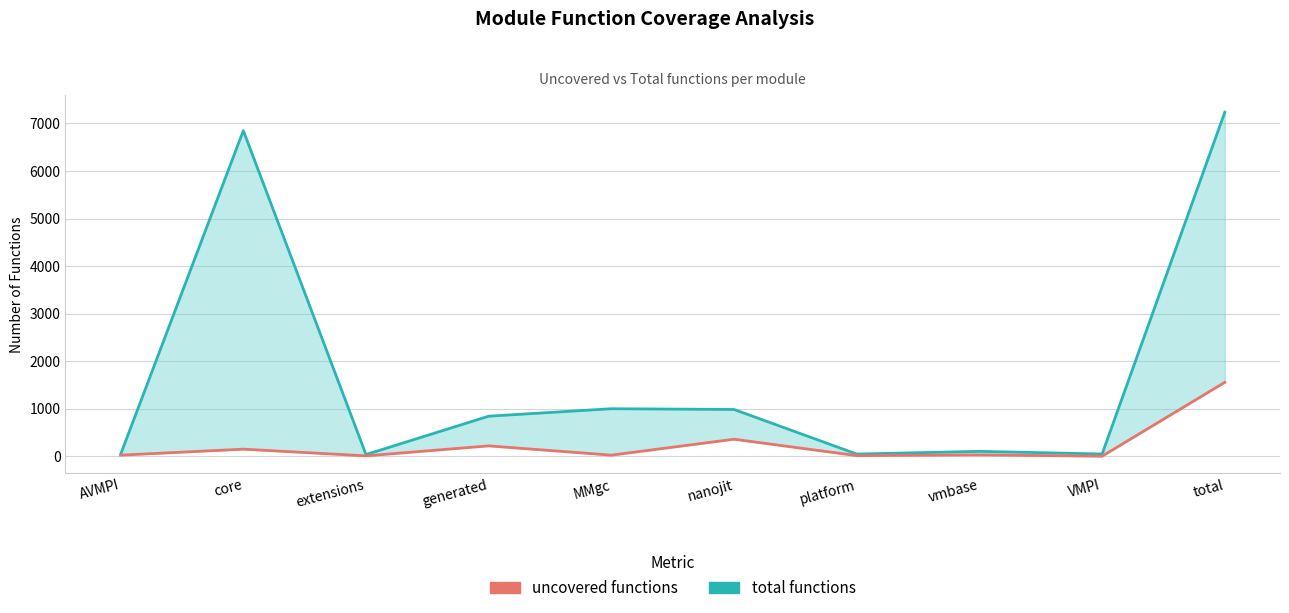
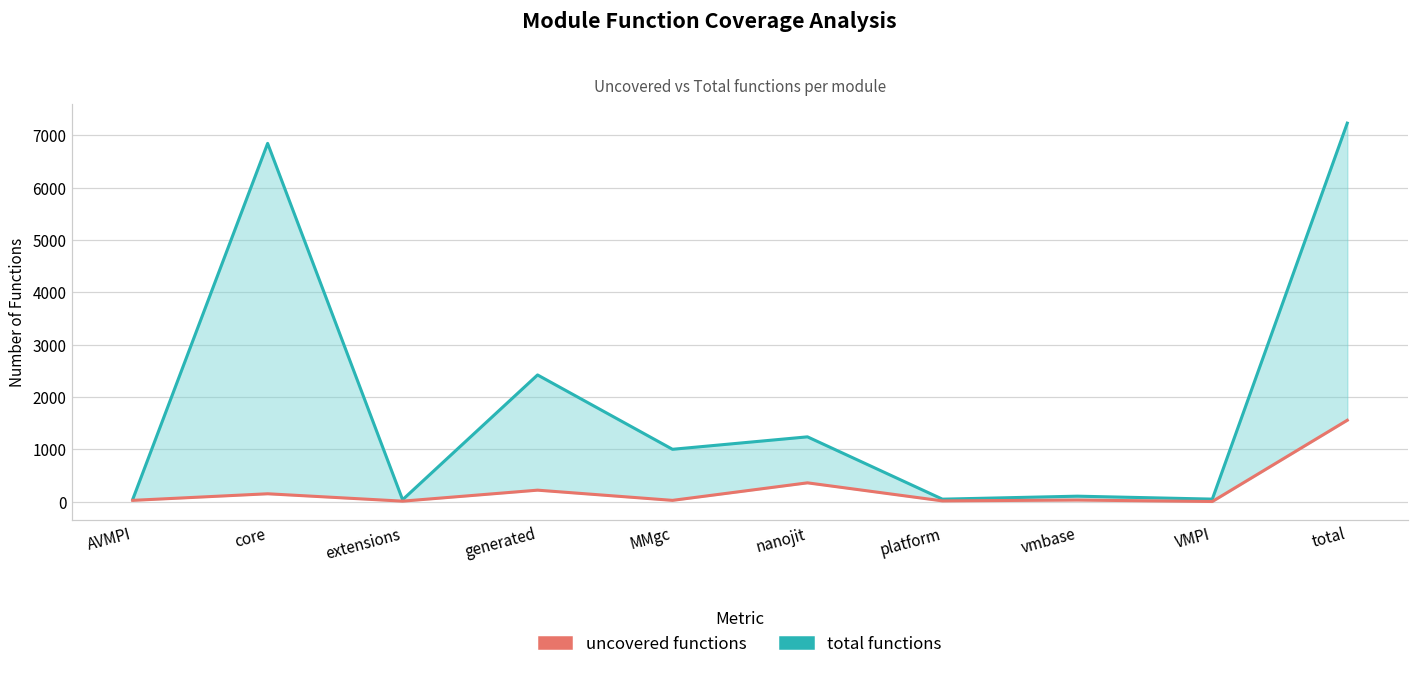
  {
    "total functions": {
      "core": 6800,
-     "generated": 800,
+     "generated": 2400,
      "MMgc": 1000,
-     "nanojit": 1000,
+     "nanojit": 1200,
      "vmbase": 100,
      "total": 7200
    },
    "uncovered functions": {
      "core": 200,
      "generated": 200,
      "MMgc": 0,
      "nanojit": 400,
      "vmbase": 0,
      "total": 1600
    }
  }
